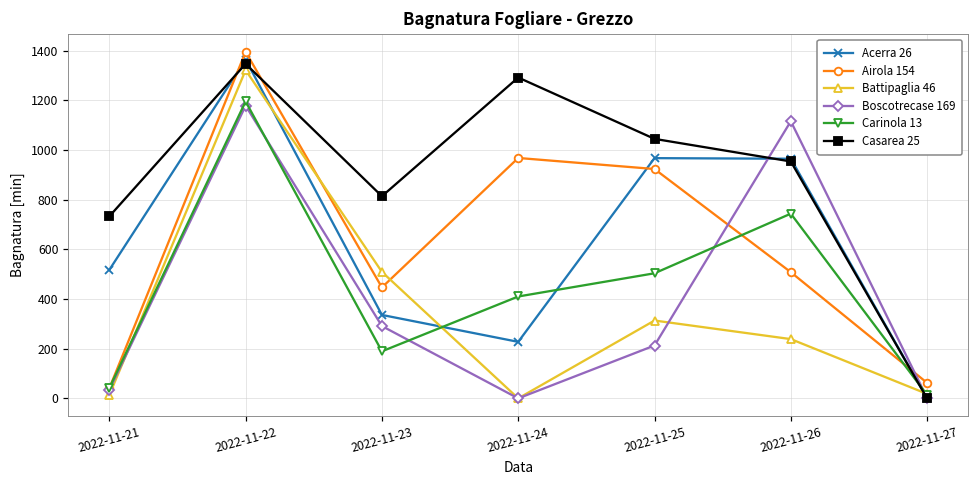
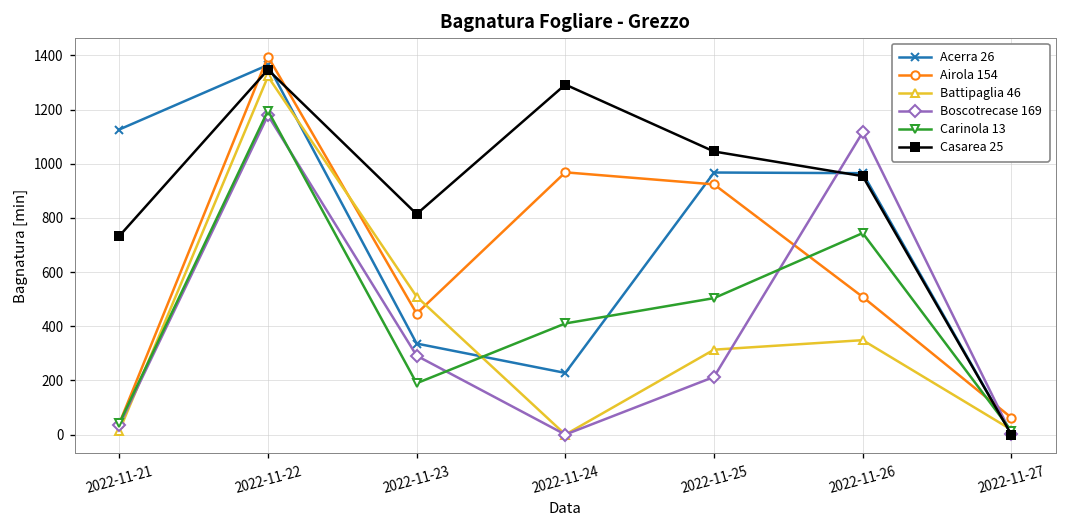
  {
    "Acerra 26": {
-     "2022-11-21": 520,
+     "2022-11-21": 1130,
      "2022-11-22": 1360,
      "2022-11-23": 340,
      "2022-11-24": 230,
      "2022-11-25": 970
    },
    "Airola 154": {
      "2022-11-22": 1400,
      "2022-11-23": 450,
      "2022-11-24": 970,
      "2022-11-25": 920,
      "2022-11-26": 510,
      "2022-11-27": 60
    },
    "Battipaglia 46": {
      "2022-11-21": 10,
      "2022-11-22": 1320,
      "2022-11-23": 510,
      "2022-11-25": 310,
-     "2022-11-26": 240
+     "2022-11-26": 350
    },
    "Boscotrecase 169": {
      "2022-11-22": 1180,
      "2022-11-23": 290,
      "2022-11-25": 210,
      "2022-11-26": 1120
    },
    "Carinola 13": {
      "2022-11-22": 1200,
      "2022-11-23": 190,
      "2022-11-24": 410,
      "2022-11-25": 500,
      "2022-11-26": 740
    },
    "Casarea 25": {
      "2022-11-21": 730,
      "2022-11-22": 1350,
      "2022-11-23": 810,
      "2022-11-24": 1290,
      "2022-11-25": 1050
    }
  }
